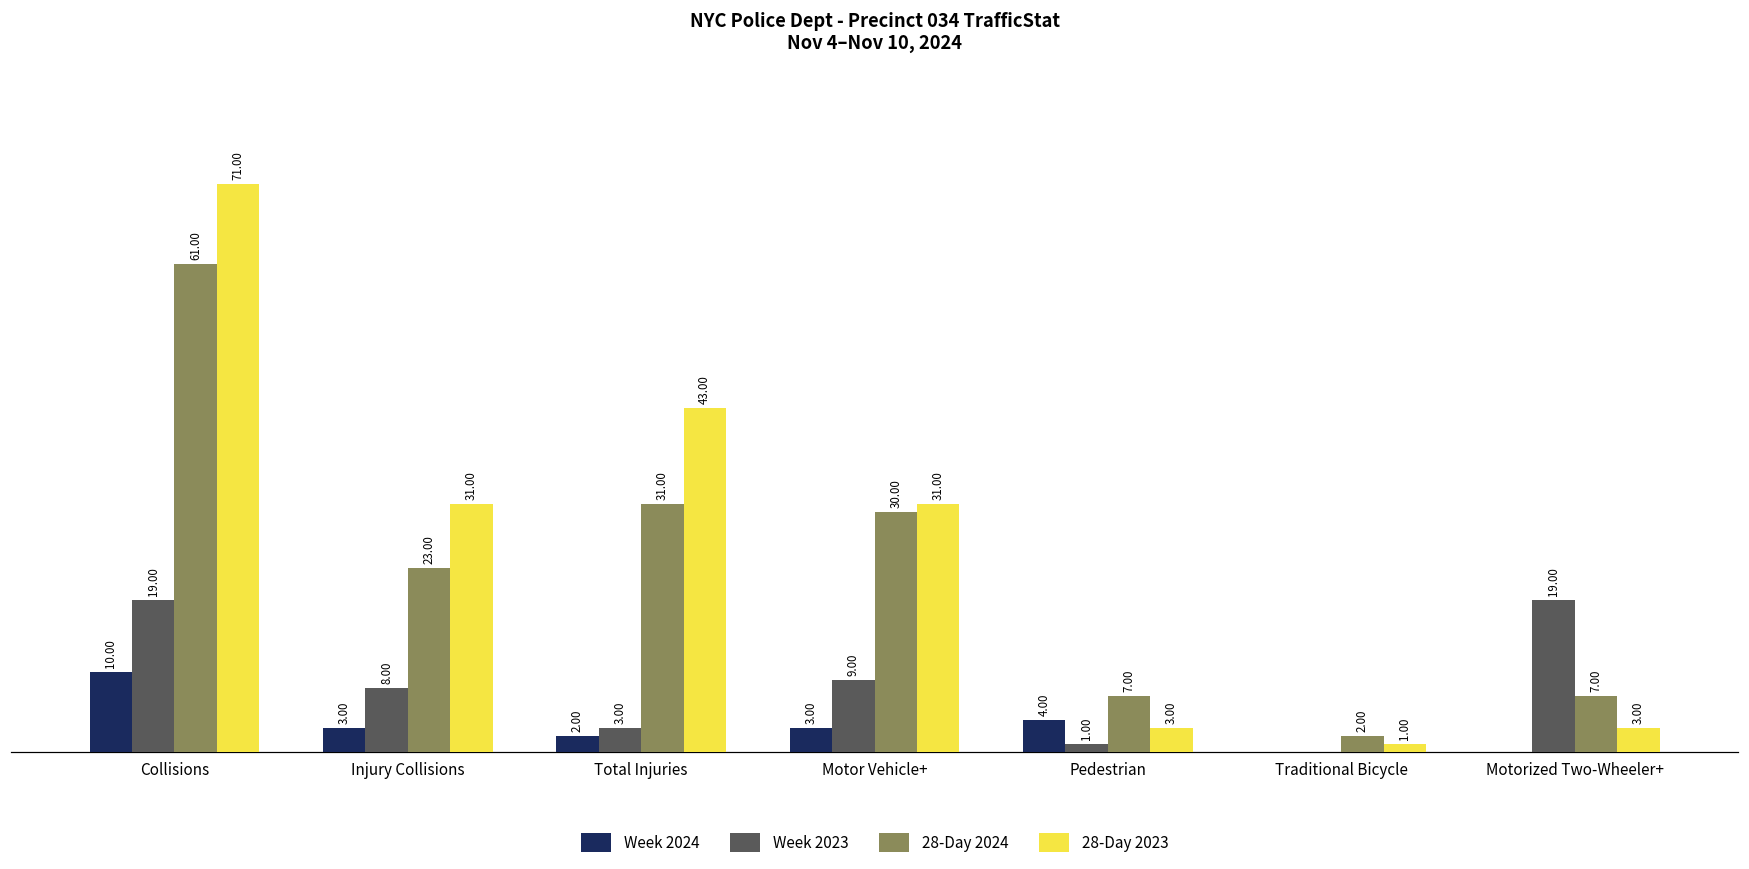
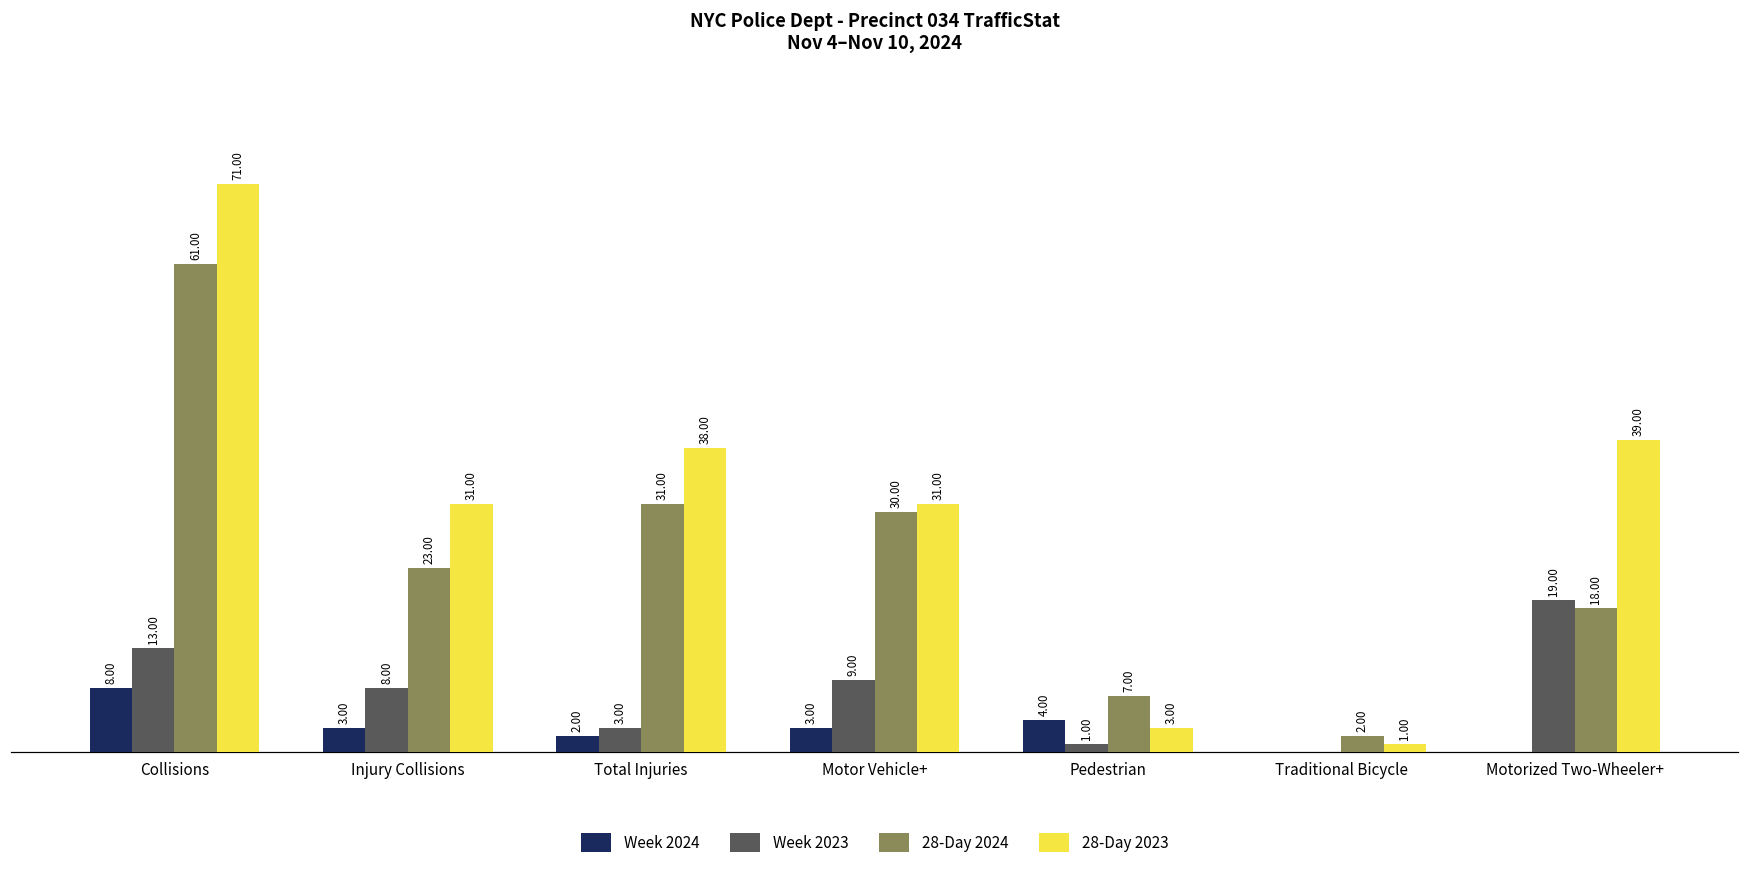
  {
    "Week 2024": {
-     "Collisions": 10.00,
+     "Collisions": 8.00,
      "Injury Collisions": 3.00,
      "Total Injuries": 2.00,
      "Motor Vehicle+": 3.00,
      "Pedestrian": 4.00
    },
    "Week 2023": {
-     "Collisions": 19.00,
+     "Collisions": 13.00,
      "Injury Collisions": 8.00,
      "Total Injuries": 3.00,
      "Motor Vehicle+": 9.00,
      "Pedestrian": 1.00,
      "Motorized Two-Wheeler+": 19.00
    },
    "28-Day 2024": {
      "Collisions": 61.00,
      "Injury Collisions": 23.00,
      "Total Injuries": 31.00,
      "Motor Vehicle+": 30.00,
      "Pedestrian": 7.00,
      "Traditional Bicycle": 2.00,
-     "Motorized Two-Wheeler+": 7.00
+     "Motorized Two-Wheeler+": 18.00
    },
    "28-Day 2023": {
      "Collisions": 71.00,
      "Injury Collisions": 31.00,
-     "Total Injuries": 43.00,
+     "Total Injuries": 38.00,
      "Motor Vehicle+": 31.00,
      "Pedestrian": 3.00,
      "Traditional Bicycle": 1.00,
-     "Motorized Two-Wheeler+": 3.00
+     "Motorized Two-Wheeler+": 39.00
    }
  }
